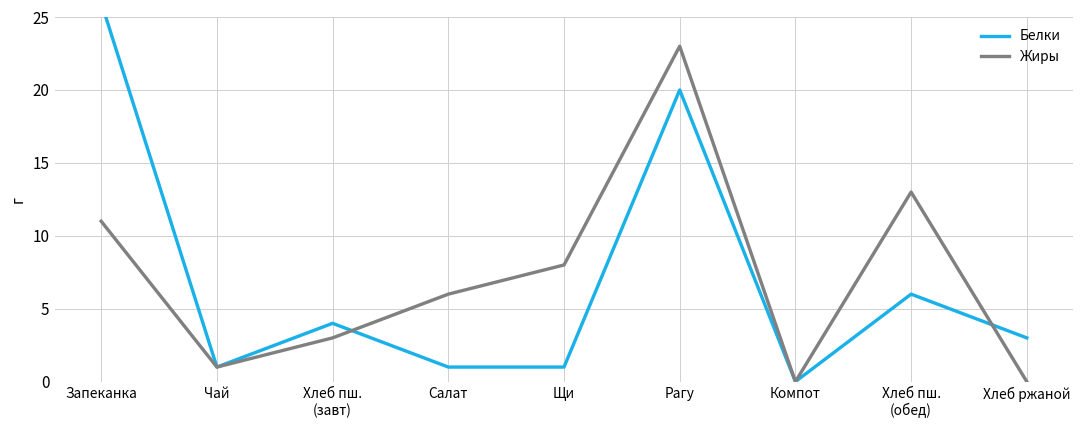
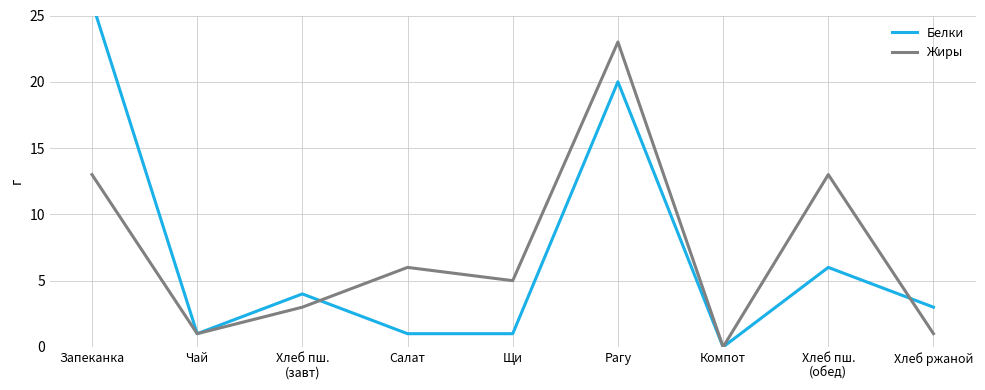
  {
    "Белки": {
      "Хлеб пш. (завт)": 4,
      "Салат": 1,
      "Щи": 1,
      "Рагу": 20,
      "Хлеб пш. (обед)": 6,
      "Хлеб ржаной": 3
    },
    "Жиры": {
-     "Запеканка": 11,
+     "Запеканка": 13,
      "Хлеб пш. (завт)": 3,
      "Салат": 6,
-     "Щи": 8,
+     "Щи": 5,
      "Рагу": 23,
      "Хлеб пш. (обед)": 13,
-     "Хлеб ржаной": 0
+     "Хлеб ржаной": 1
    }
  }
